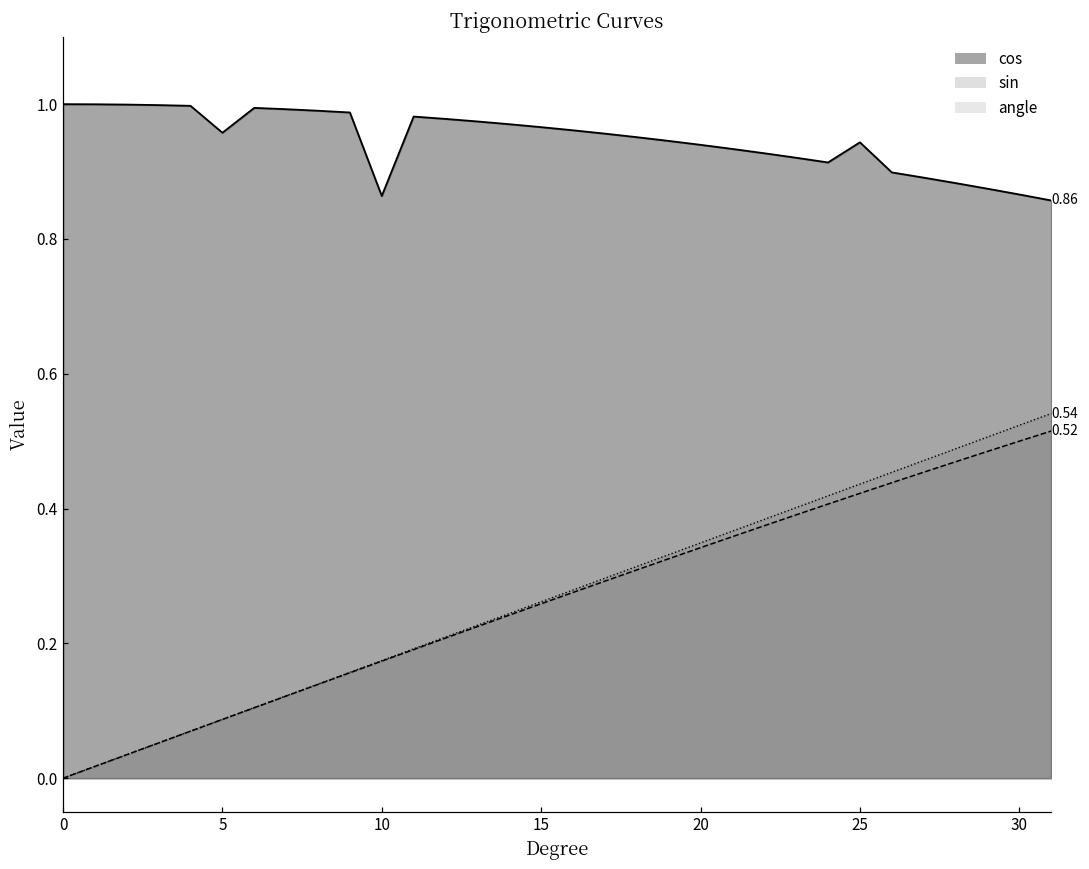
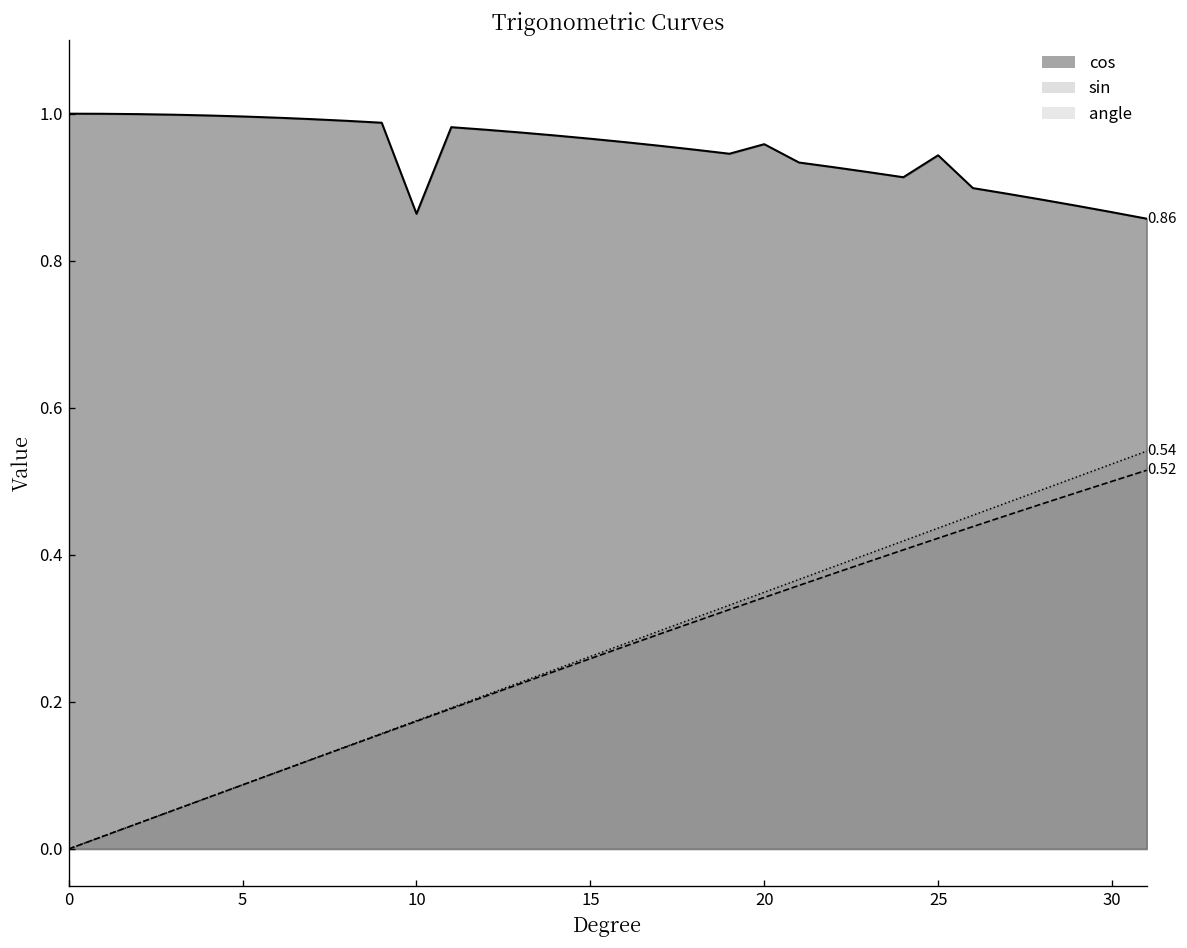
  {
    "cos": {
      "0": 1.00,
-     "5": 0.96,
+     "5": 1.00,
      "10": 0.86,
      "15": 0.97,
-     "20": 0.94,
+     "20": 0.96,
      "25": 0.94,
      "30": 0.87
    }
  }
